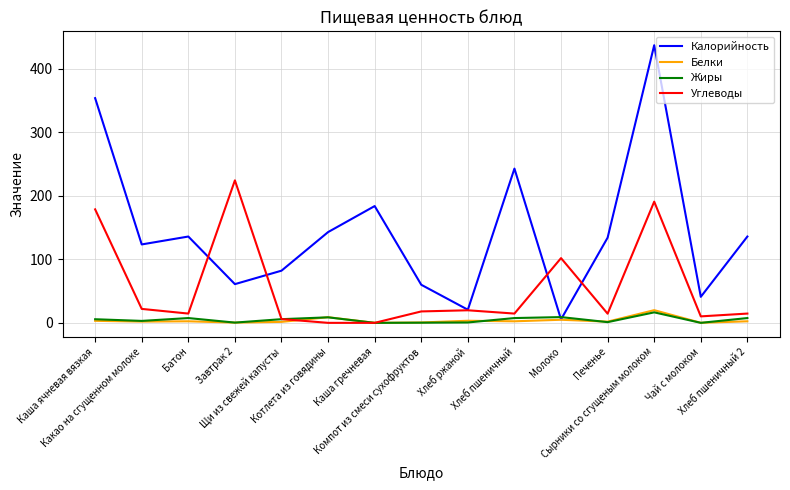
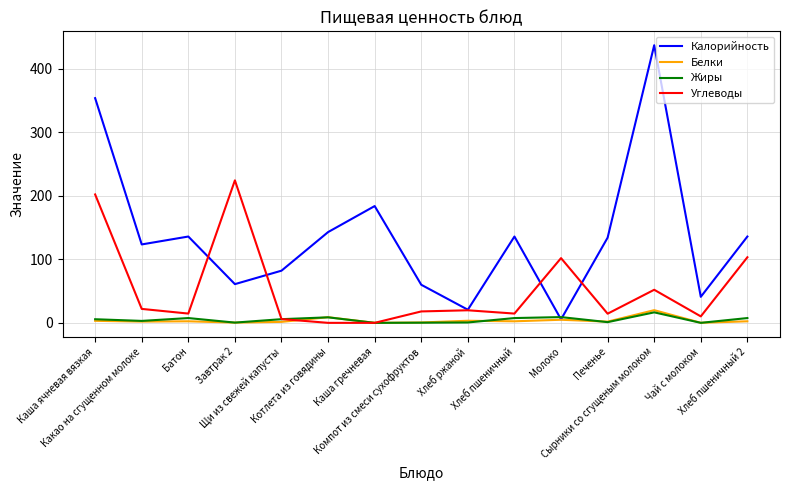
  {
    "Калорийность": {
      "Каша ячневая вязкая": 350,
      "Какао на сгущенном молоке": 120,
      "Батон": 140,
      "Завтрак 2": 60,
      "Щи из свежей капусты": 80,
      "Котлета из говядины": 140,
      "Каша гречневая": 180,
      "Компот из смеси сухофруктов": 60,
-     "Хлеб пшеничный": 240,
+     "Хлеб пшеничный": 140,
      "Печенье": 130,
      "Сырники со сгущеным молоком": 440,
      "Чай с молоком": 40,
      "Хлеб пшеничный 2": 140
    },
    "Белки": {
      "Батон": 0,
      "Щи из свежей капусты": 0,
      "Хлеб пшеничный": 0,
      "Хлеб пшеничный 2": 0
    },
    "Жиры": {
      "Батон": 10,
      "Хлеб пшеничный": 10,
      "Хлеб пшеничный 2": 10
    },
    "Углеводы": {
-     "Каша ячневая вязкая": 180,
+     "Каша ячневая вязкая": 200,
      "Какао на сгущенном молоке": 20,
      "Батон": 10,
      "Завтрак 2": 220,
      "Котлета из говядины": 0,
      "Компот из смеси сухофруктов": 20,
      "Хлеб пшеничный": 10,
      "Молоко": 100,
      "Печенье": 10,
-     "Сырники со сгущеным молоком": 190,
+     "Сырники со сгущеным молоком": 50,
      "Чай с молоком": 10,
-     "Хлеб пшеничный 2": 10
+     "Хлеб пшеничный 2": 100
    }
  }
